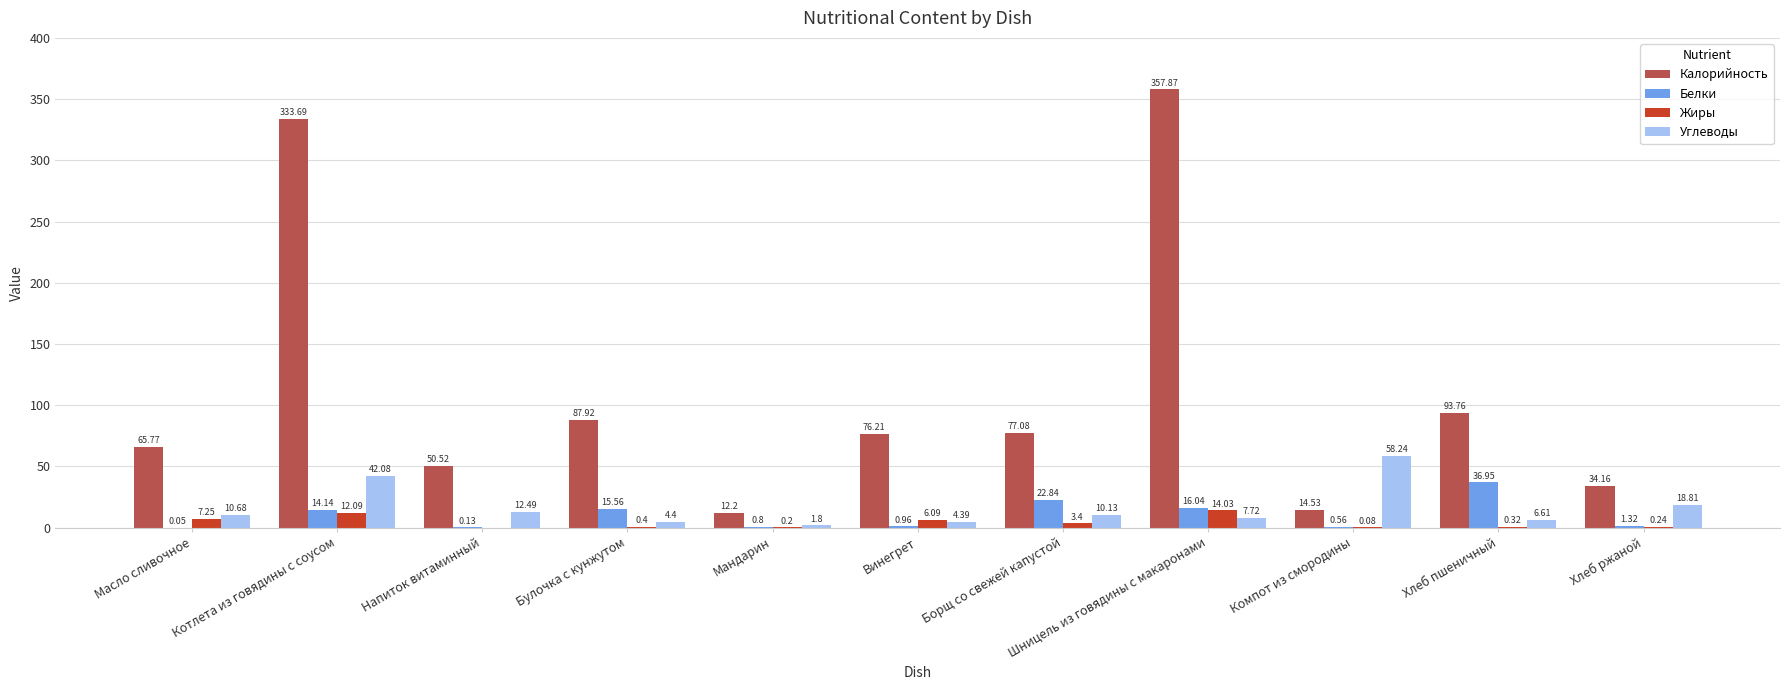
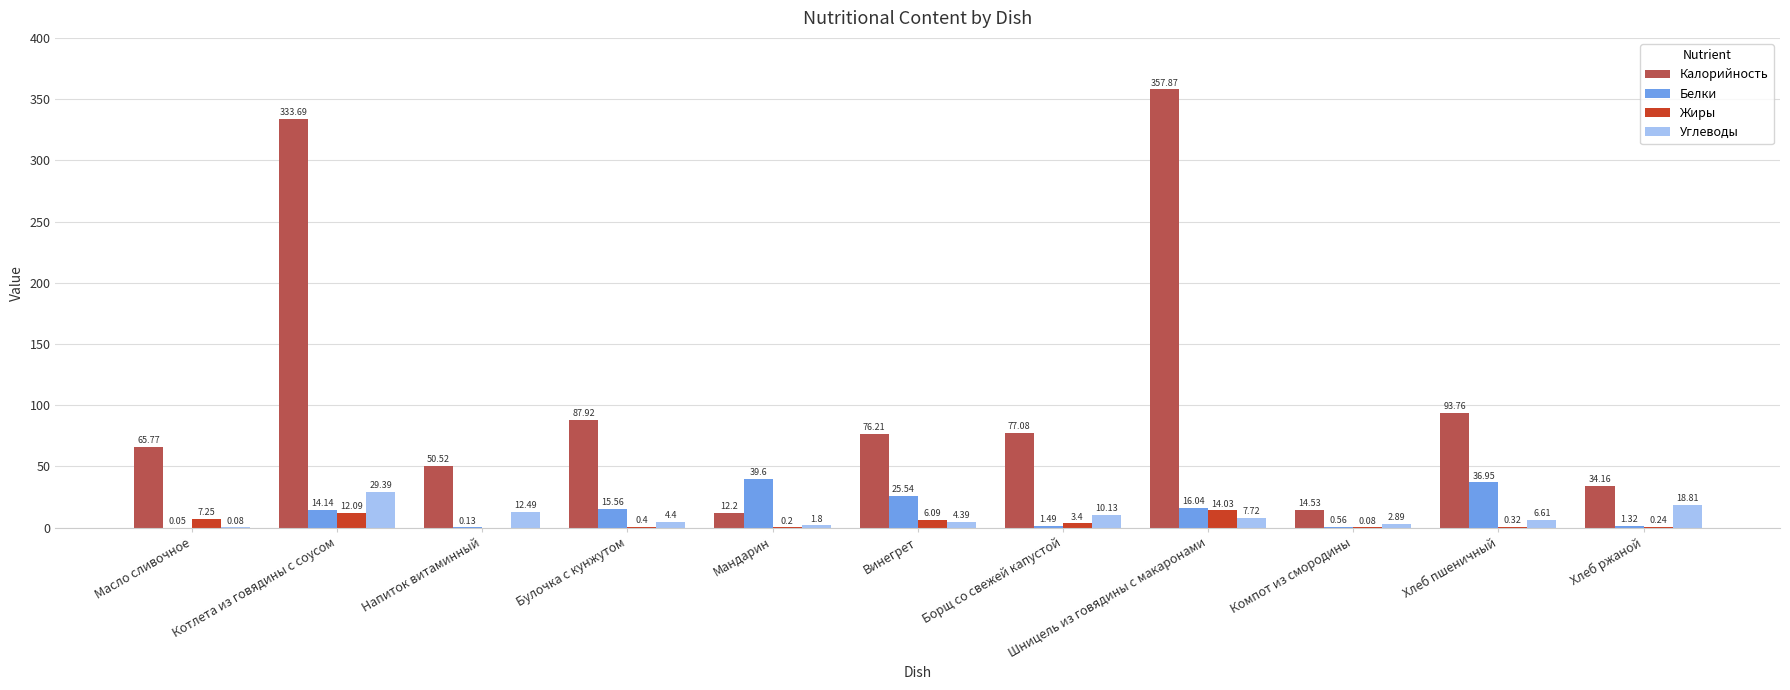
  {
    "Белки": {
      "Масло сливочное": 0.05,
      "Котлета из говядины с соусом": 14.14,
      "Напиток витаминный": 0.13,
      "Булочка с кунжутом": 15.56,
-     "Мандарин": 0.8,
-     "Винегрет": 0.96,
-     "Борщ со свежей капустой": 22.84,
+     "Мандарин": 39.6,
+     "Винегрет": 25.54,
+     "Борщ со свежей капустой": 1.49,
      "Шницель из говядины с макаронами": 16.04,
      "Компот из смородины": 0.56,
      "Хлеб пшеничный": 36.95,
      "Хлеб ржаной": 1.32
    },
    "Углеводы": {
-     "Масло сливочное": 10.68,
-     "Котлета из говядины с соусом": 42.08,
+     "Масло сливочное": 0.08,
+     "Котлета из говядины с соусом": 29.39,
      "Напиток витаминный": 12.49,
      "Булочка с кунжутом": 4.4,
      "Мандарин": 1.8,
      "Винегрет": 4.39,
      "Борщ со свежей капустой": 10.13,
      "Шницель из говядины с макаронами": 7.72,
-     "Компот из смородины": 58.24,
+     "Компот из смородины": 2.89,
      "Хлеб пшеничный": 6.61,
      "Хлеб ржаной": 18.81
    }
  }
